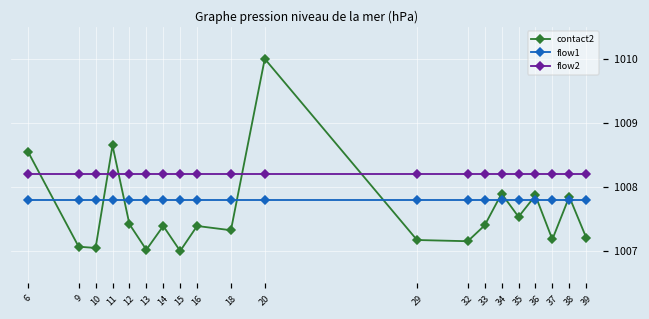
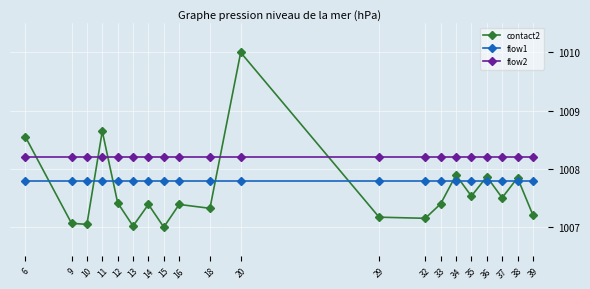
  {
    "contact2": {
      "6": 1008.6,
      "9": 1007.1,
      "10": 1007.0,
      "11": 1008.6,
      "12": 1007.4,
      "13": 1007.0,
      "14": 1007.4,
      "15": 1007.0,
      "16": 1007.4,
      "18": 1007.3,
      "20": 1010.0,
      "29": 1007.2,
      "32": 1007.2,
      "33": 1007.4,
      "34": 1007.9,
      "35": 1007.5,
      "36": 1007.9,
-     "37": 1007.2,
+     "37": 1007.5,
      "38": 1007.8,
      "39": 1007.2
    },
    "flow1": {
      "6": 1007.8,
      "9": 1007.8,
      "10": 1007.8,
      "11": 1007.8,
      "12": 1007.8,
      "13": 1007.8,
      "14": 1007.8,
      "15": 1007.8,
      "16": 1007.8,
      "18": 1007.8,
      "20": 1007.8,
      "29": 1007.8,
      "32": 1007.8,
      "33": 1007.8,
      "34": 1007.8,
      "35": 1007.8,
      "36": 1007.8,
      "37": 1007.8,
      "38": 1007.8,
      "39": 1007.8
    },
    "flow2": {
      "6": 1008.2,
      "9": 1008.2,
      "10": 1008.2,
      "11": 1008.2,
      "12": 1008.2,
      "13": 1008.2,
      "14": 1008.2,
      "15": 1008.2,
      "16": 1008.2,
      "18": 1008.2,
      "20": 1008.2,
      "29": 1008.2,
      "32": 1008.2,
      "33": 1008.2,
      "34": 1008.2,
      "35": 1008.2,
      "36": 1008.2,
      "37": 1008.2,
      "38": 1008.2,
      "39": 1008.2
    }
  }
